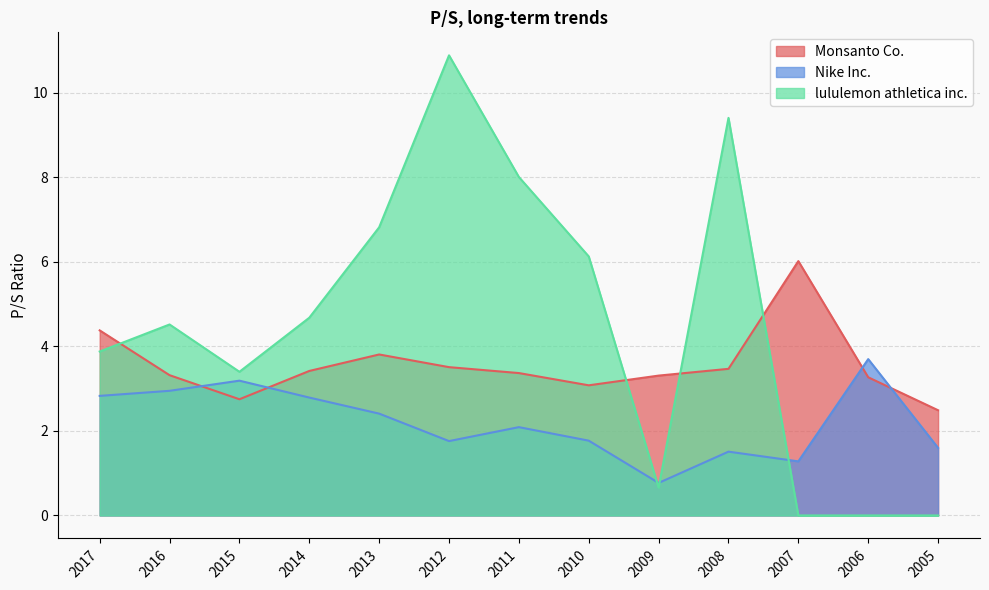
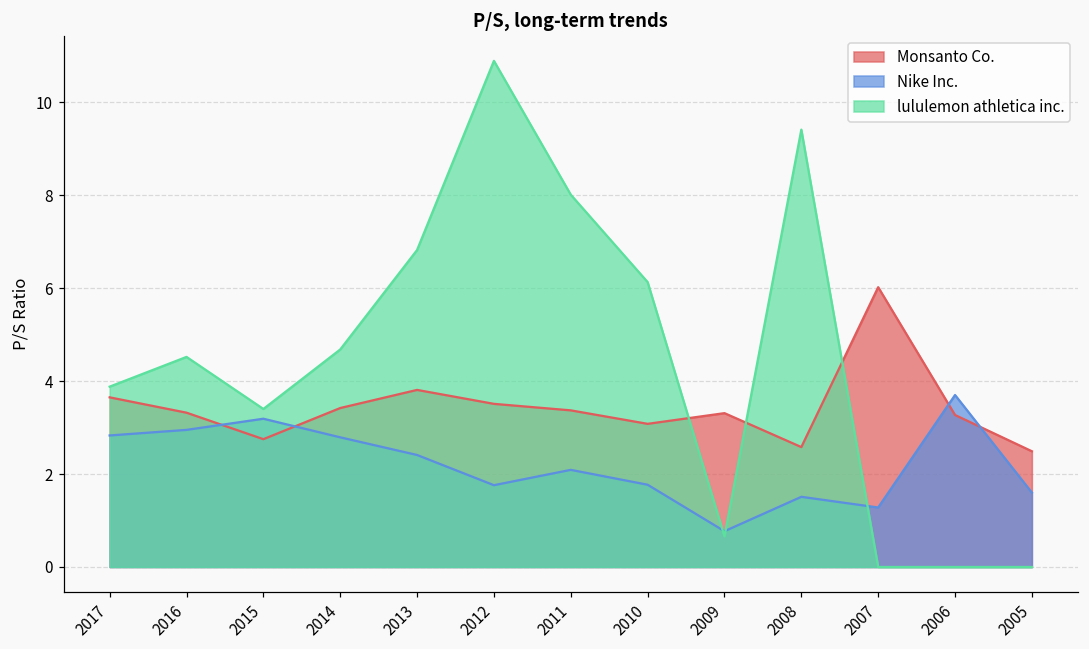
  {
    "Monsanto Co.": {
-     "2017": 4.4,
+     "2017": 3.7,
      "2016": 3.3,
      "2015": 2.8,
      "2014": 3.4,
      "2013": 3.8,
      "2012": 3.5,
      "2011": 3.4,
      "2010": 3.1,
      "2009": 3.3,
-     "2008": 3.5,
+     "2008": 2.6,
      "2007": 6.0,
      "2006": 3.3,
      "2005": 2.5
    },
    "Nike Inc.": {
      "2017": 2.8,
      "2016": 3.0,
      "2015": 3.2,
      "2014": 2.8,
      "2013": 2.4,
      "2012": 1.8,
      "2011": 2.1,
      "2010": 1.8,
      "2009": 0.8,
      "2008": 1.5,
      "2007": 1.3,
      "2006": 3.7,
      "2005": 1.6
    },
    "lululemon athletica inc.": {
      "2017": 3.9,
      "2016": 4.5,
      "2015": 3.4,
      "2014": 4.7,
      "2013": 6.8,
      "2012": 10.9,
      "2011": 8.0,
      "2010": 6.1,
      "2009": 0.7,
      "2008": 9.4,
      "2007": 0.0,
      "2006": 0.0,
      "2005": 0.0
    }
  }
